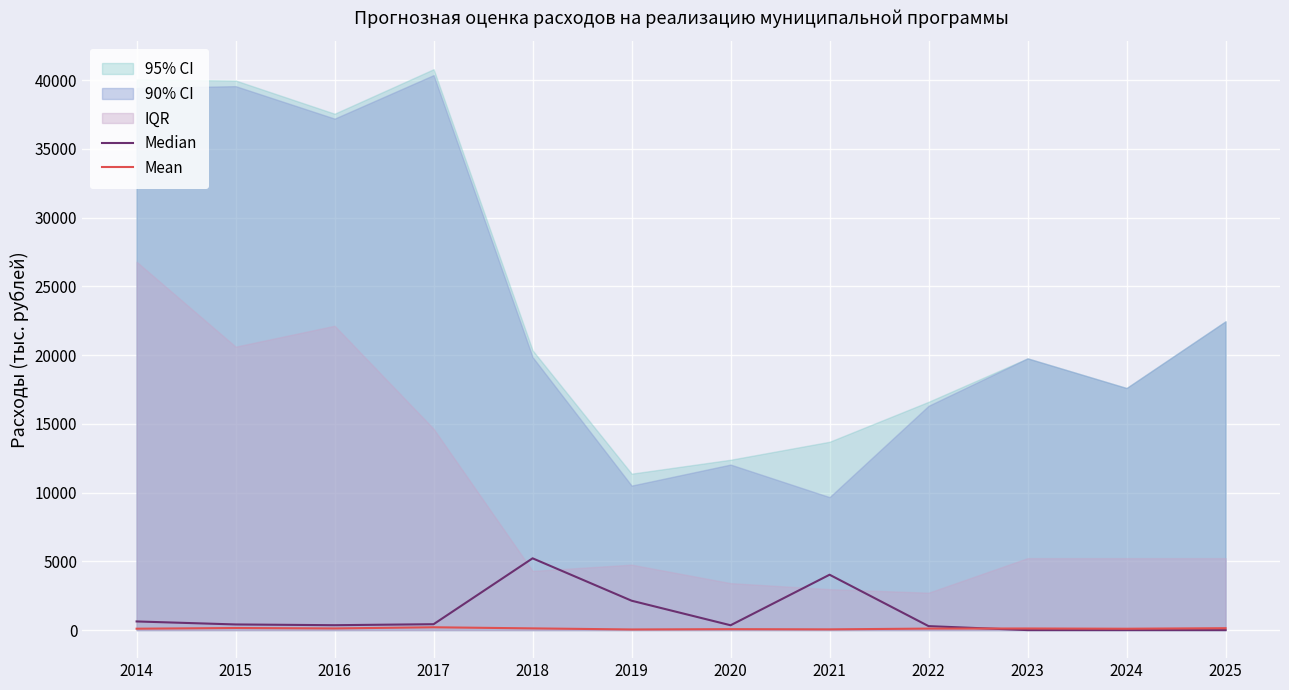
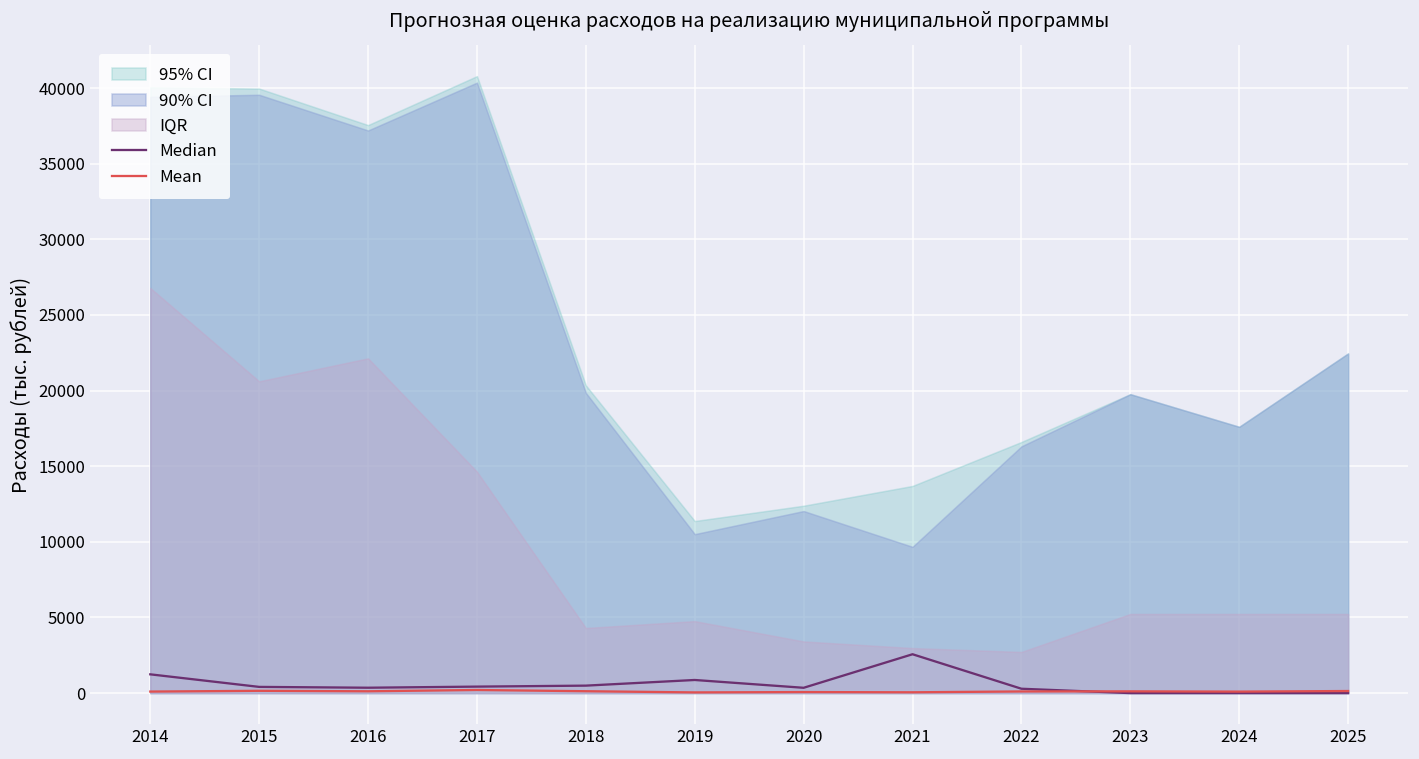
  {
    "Median": {
-     "2014": 600,
+     "2014": 1200,
      "2015": 400,
      "2016": 400,
      "2017": 400,
-     "2018": 5200,
-     "2019": 2100,
+     "2018": 500,
+     "2019": 900,
      "2020": 400,
-     "2021": 4000
+     "2021": 2600
    },
    "Mean": {
      "2014": 100,
      "2015": 200,
      "2016": 100,
      "2017": 200,
      "2018": 100,
      "2019": 0,
      "2020": 100,
      "2021": 100
    }
  }
